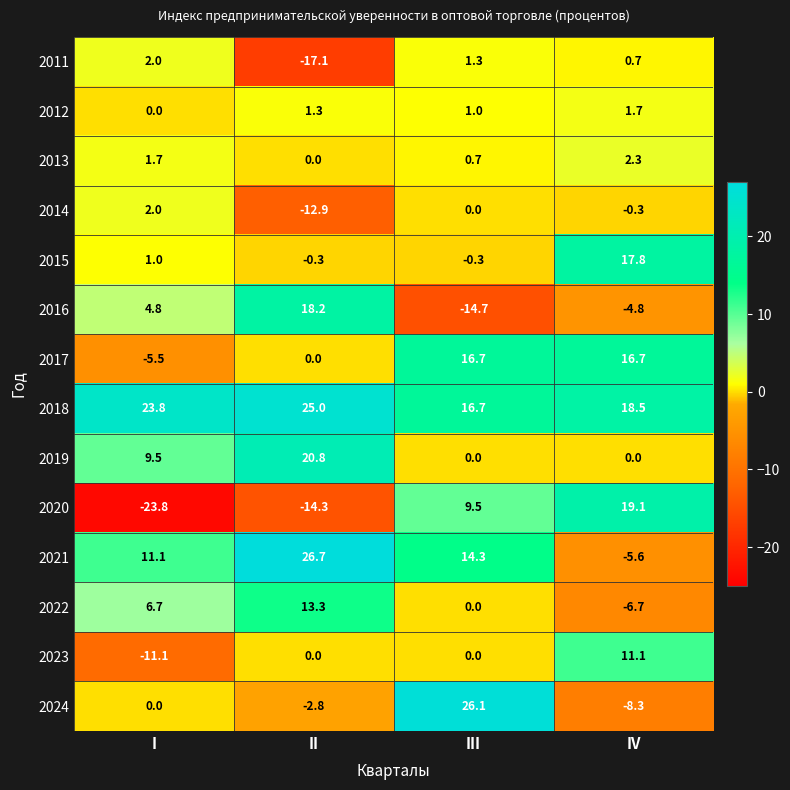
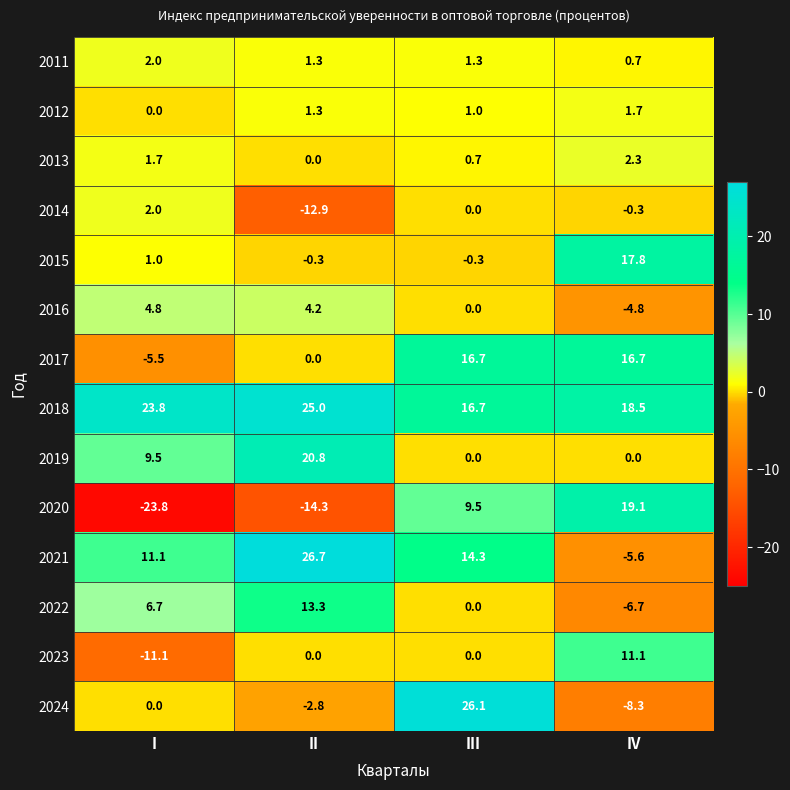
  {
    "2011": {
      "I": 2.0,
-     "II": -17.1,
+     "II": 1.3,
      "III": 1.3,
      "IV": 0.7
    },
    "2012": {
      "I": 0.0,
      "II": 1.3,
      "III": 1.0,
      "IV": 1.7
    },
    "2013": {
      "I": 1.7,
      "II": 0.0,
      "III": 0.7,
      "IV": 2.3
    },
    "2014": {
      "I": 2.0,
      "II": -12.9,
      "III": 0.0,
      "IV": -0.3
    },
    "2015": {
      "I": 1.0,
      "II": -0.3,
      "III": -0.3,
      "IV": 17.8
    },
    "2016": {
      "I": 4.8,
-     "II": 18.2,
-     "III": -14.7,
+     "II": 4.2,
+     "III": 0.0,
      "IV": -4.8
    },
    "2017": {
      "I": -5.5,
      "II": 0.0,
      "III": 16.7,
      "IV": 16.7
    },
    "2018": {
      "I": 23.8,
      "II": 25.0,
      "III": 16.7,
      "IV": 18.5
    },
    "2019": {
      "I": 9.5,
      "II": 20.8,
      "III": 0.0,
      "IV": 0.0
    },
    "2020": {
      "I": -23.8,
      "II": -14.3,
      "III": 9.5,
      "IV": 19.1
    },
    "2021": {
      "I": 11.1,
      "II": 26.7,
      "III": 14.3,
      "IV": -5.6
    },
    "2022": {
      "I": 6.7,
      "II": 13.3,
      "III": 0.0,
      "IV": -6.7
    },
    "2023": {
      "I": -11.1,
      "II": 0.0,
      "III": 0.0,
      "IV": 11.1
    },
    "2024": {
      "I": 0.0,
      "II": -2.8,
      "III": 26.1,
      "IV": -8.3
    }
  }
